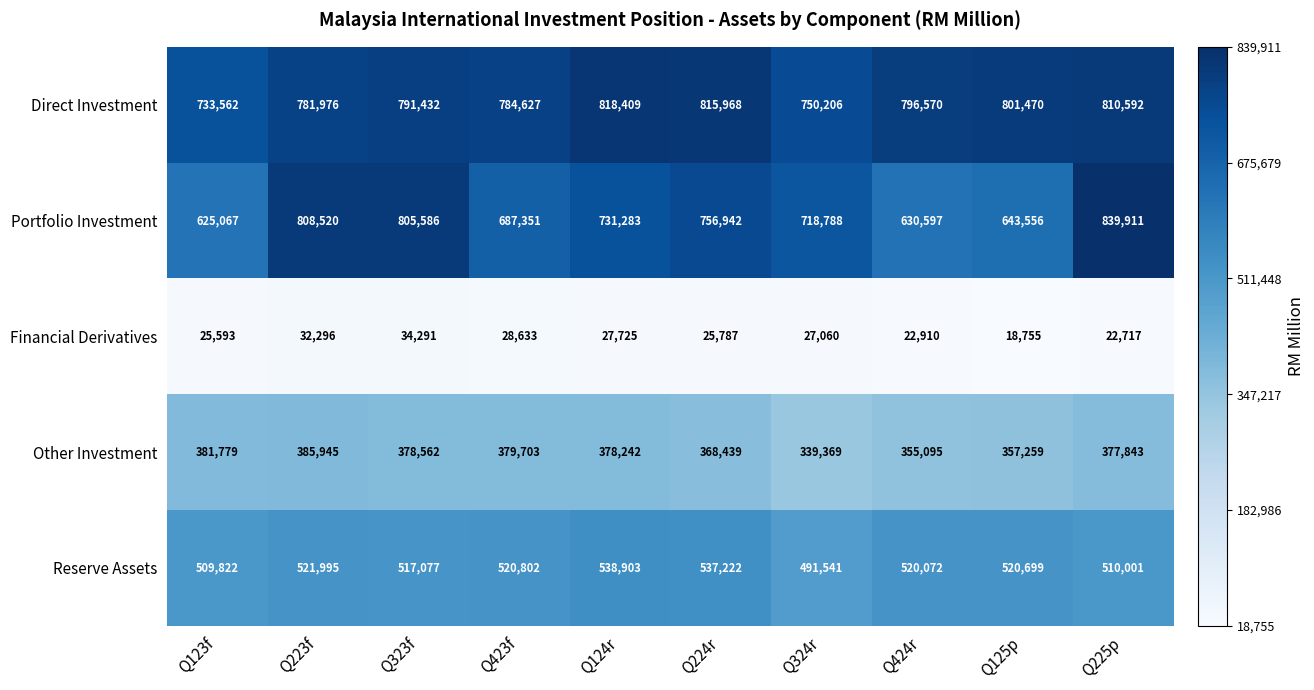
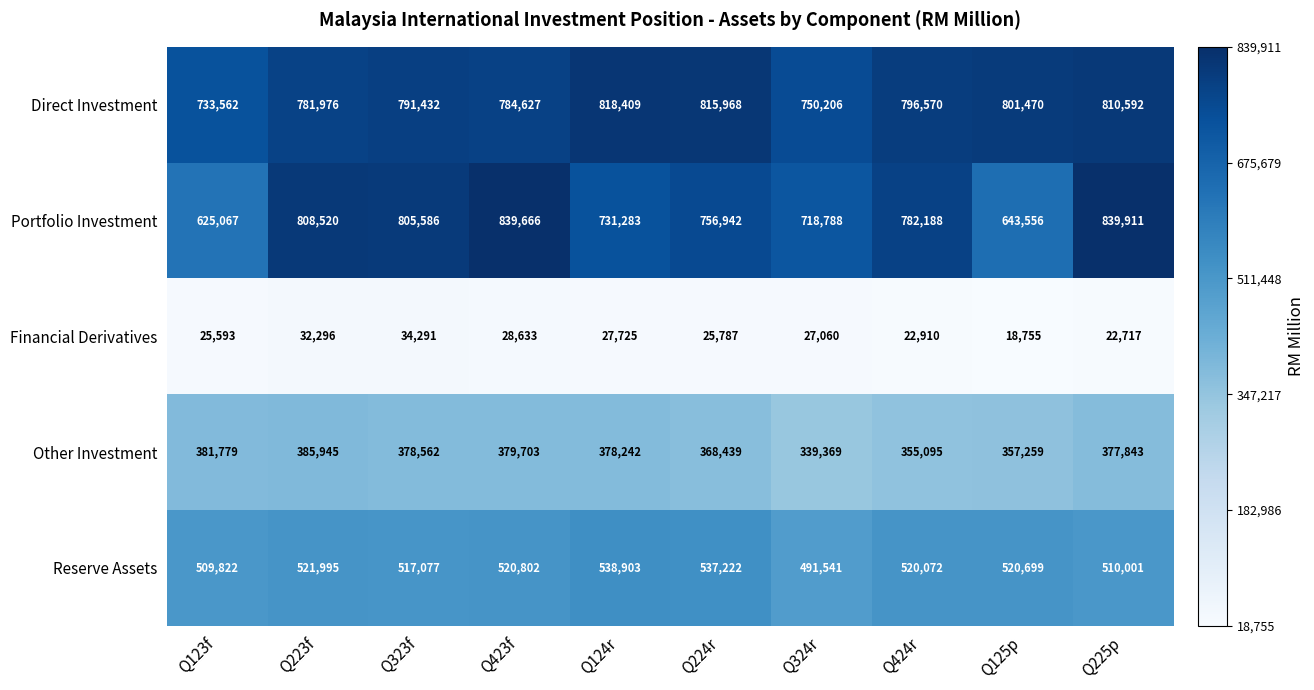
  {
    "Direct Investment": {
      "Q123f": "733,562",
      "Q223f": "781,976",
      "Q323f": "791,432",
      "Q423f": "784,627",
      "Q124r": "818,409",
      "Q224r": "815,968",
      "Q324r": "750,206",
      "Q424r": "796,570",
      "Q125p": "801,470",
      "Q225p": "810,592"
    },
    "Portfolio Investment": {
      "Q123f": "625,067",
      "Q223f": "808,520",
      "Q323f": "805,586",
-     "Q423f": "687,351",
+     "Q423f": "839,666",
      "Q124r": "731,283",
      "Q224r": "756,942",
      "Q324r": "718,788",
-     "Q424r": "630,597",
+     "Q424r": "782,188",
      "Q125p": "643,556",
      "Q225p": "839,911"
    },
    "Financial Derivatives": {
      "Q123f": "25,593",
      "Q223f": "32,296",
      "Q323f": "34,291",
      "Q423f": "28,633",
      "Q124r": "27,725",
      "Q224r": "25,787",
      "Q324r": "27,060",
      "Q424r": "22,910",
      "Q125p": "18,755",
      "Q225p": "22,717"
    },
    "Other Investment": {
      "Q123f": "381,779",
      "Q223f": "385,945",
      "Q323f": "378,562",
      "Q423f": "379,703",
      "Q124r": "378,242",
      "Q224r": "368,439",
      "Q324r": "339,369",
      "Q424r": "355,095",
      "Q125p": "357,259",
      "Q225p": "377,843"
    },
    "Reserve Assets": {
      "Q123f": "509,822",
      "Q223f": "521,995",
      "Q323f": "517,077",
      "Q423f": "520,802",
      "Q124r": "538,903",
      "Q224r": "537,222",
      "Q324r": "491,541",
      "Q424r": "520,072",
      "Q125p": "520,699",
      "Q225p": "510,001"
    }
  }
